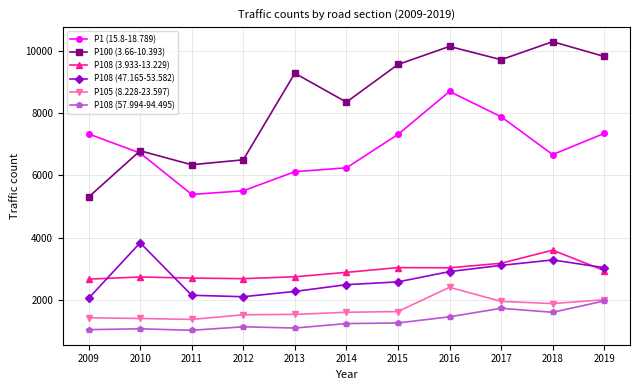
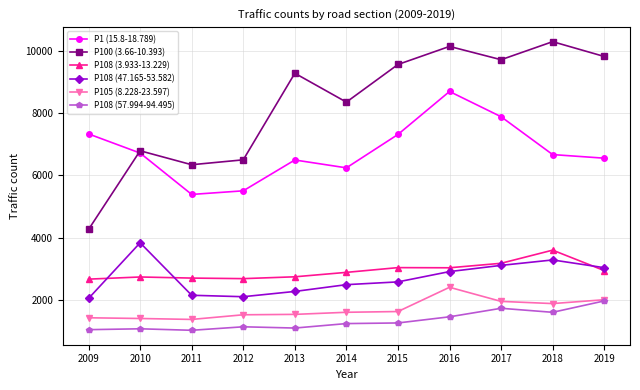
  {
    "P1 (15.8-18.789)": {
      "2009": 7300,
      "2011": 5400,
      "2012": 5500,
-     "2013": 6100,
+     "2013": 6500,
      "2014": 6200,
      "2015": 7300,
      "2016": 8700,
      "2017": 7900,
      "2018": 6700,
-     "2019": 7300
+     "2019": 6600
    },
    "P100 (3.66-10.393)": {
-     "2009": 5300,
+     "2009": 4300,
      "2011": 6300,
      "2012": 6500,
      "2013": 9300,
      "2014": 8400,
      "2015": 9600,
      "2016": 10100,
      "2017": 9700,
      "2018": 10300,
      "2019": 9800
    },
    "P108 (3.933-13.229)": {
      "2009": 2700,
      "2010": 2700,
      "2011": 2700,
      "2012": 2700,
      "2013": 2800,
      "2014": 2900,
      "2015": 3000,
      "2016": 3000,
      "2018": 3600,
      "2019": 3000
    },
    "P108 (47.165-53.582)": {
      "2009": 2100,
      "2010": 3800,
      "2011": 2200,
      "2012": 2100,
      "2013": 2300,
      "2014": 2500,
      "2015": 2600,
      "2016": 2900,
      "2018": 3300,
      "2019": 3000
    },
    "P105 (8.228-23.597)": {
      "2009": 1400,
      "2010": 1400,
      "2011": 1400,
      "2012": 1500,
      "2013": 1500,
      "2014": 1600,
      "2015": 1600,
      "2016": 2400,
      "2017": 2000,
      "2018": 1900
    },
    "P108 (57.994-94.495)": {
      "2009": 1100,
      "2010": 1100,
      "2011": 1000,
      "2012": 1200,
      "2013": 1100,
      "2014": 1300,
      "2015": 1300,
      "2016": 1500,
      "2017": 1700,
      "2018": 1600
    }
  }
